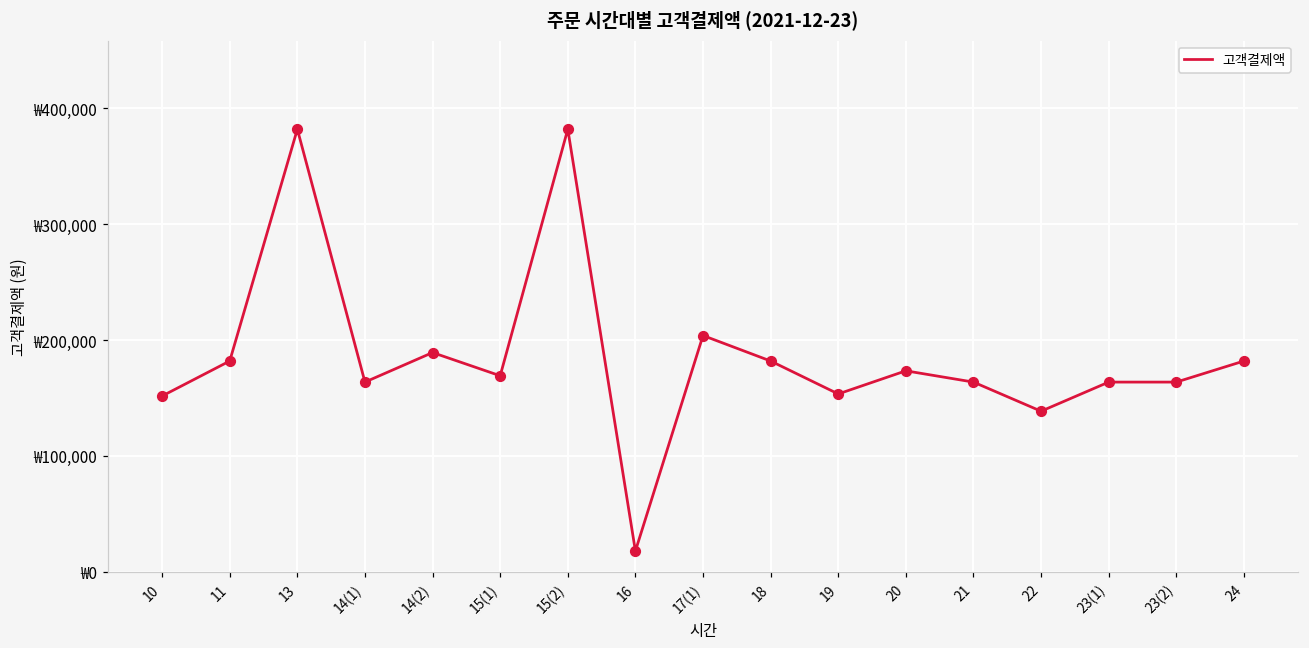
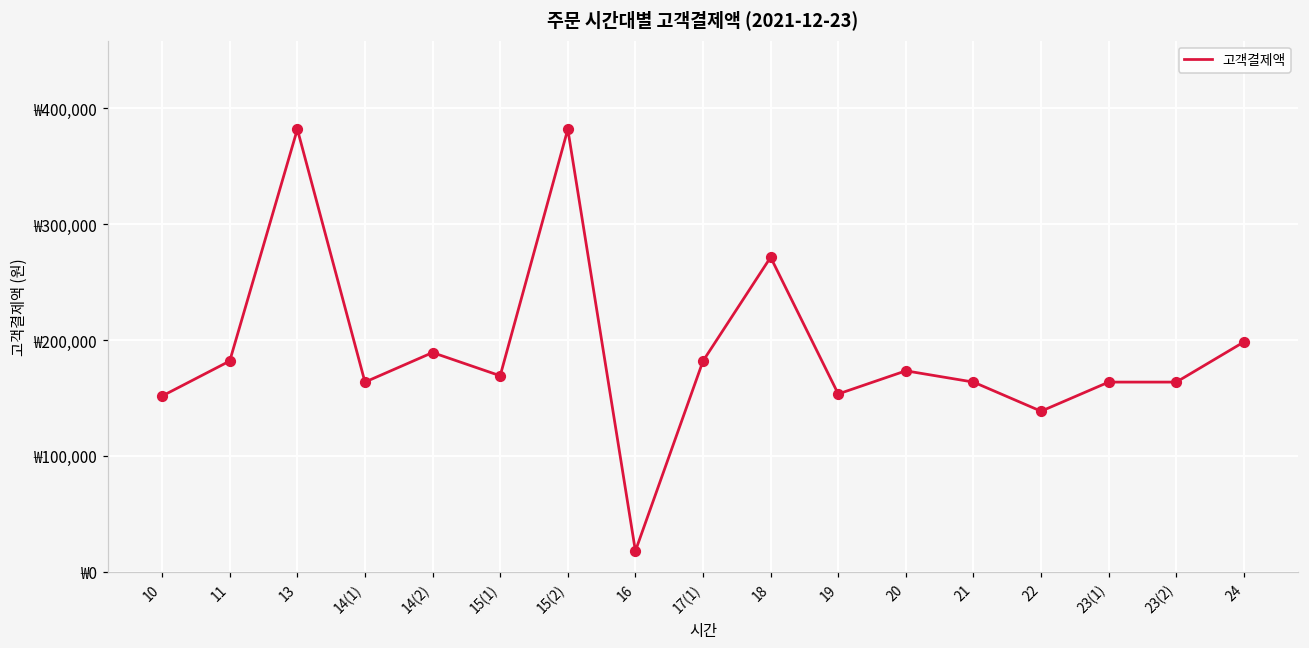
  {
    "10": "₩152,000",
    "11": "₩182,000",
    "13": "₩382,000",
    "14(1)": "₩164,000",
    "14(2)": "₩189,000",
    "15(1)": "₩169,000",
    "15(2)": "₩382,000",
    "16": "₩18,000",
-   "17(1)": "₩204,000",
-   "18": "₩182,000",
+   "17(1)": "₩182,000",
+   "18": "₩271,000",
    "19": "₩153,000",
    "20": "₩173,000",
    "21": "₩164,000",
    "22": "₩139,000",
    "23(1)": "₩164,000",
    "23(2)": "₩164,000",
-   "24": "₩182,000"
+   "24": "₩198,000"
  }
